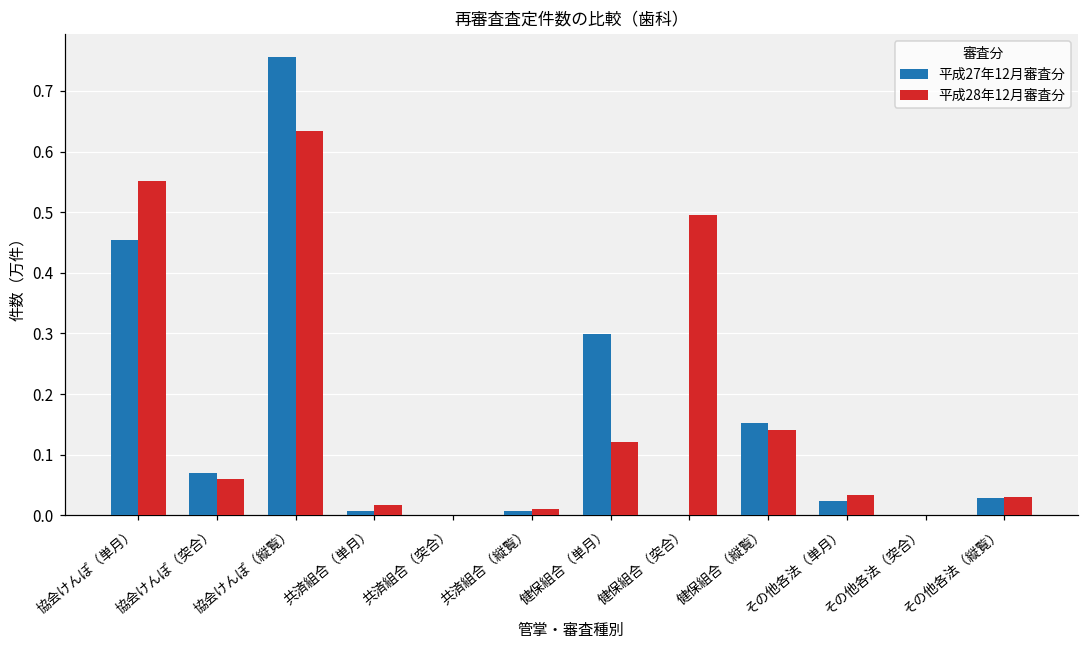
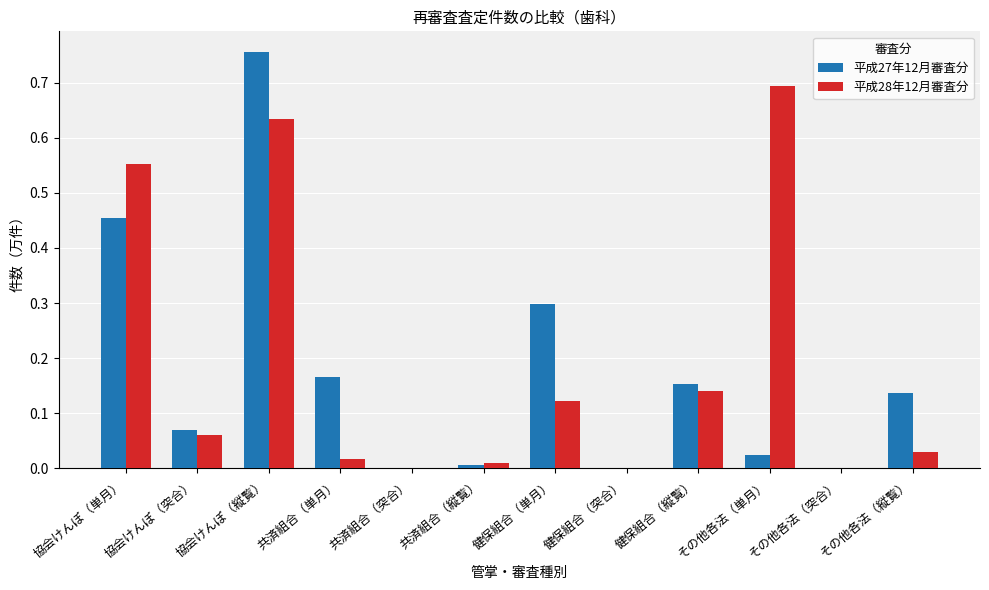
  {
    "平成27年12月審査分": {
      "協会けんぽ（単月）": 0.45,
      "協会けんぽ（突合）": 0.07,
      "協会けんぽ（縦覧）": 0.76,
-     "共済組合（単月）": 0.01,
+     "共済組合（単月）": 0.17,
      "共済組合（縦覧）": 0.01,
      "健保組合（単月）": 0.30,
      "健保組合（縦覧）": 0.15,
      "その他各法（単月）": 0.02,
-     "その他各法（縦覧）": 0.03
+     "その他各法（縦覧）": 0.14
    },
    "平成28年12月審査分": {
      "協会けんぽ（単月）": 0.55,
      "協会けんぽ（突合）": 0.06,
      "協会けんぽ（縦覧）": 0.63,
      "共済組合（単月）": 0.02,
      "共済組合（突合）": 0.00,
      "共済組合（縦覧）": 0.01,
      "健保組合（単月）": 0.12,
-     "健保組合（突合）": 0.49,
+     "健保組合（突合）": 0.00,
      "健保組合（縦覧）": 0.14,
-     "その他各法（単月）": 0.03,
+     "その他各法（単月）": 0.69,
      "その他各法（縦覧）": 0.03
    }
  }
